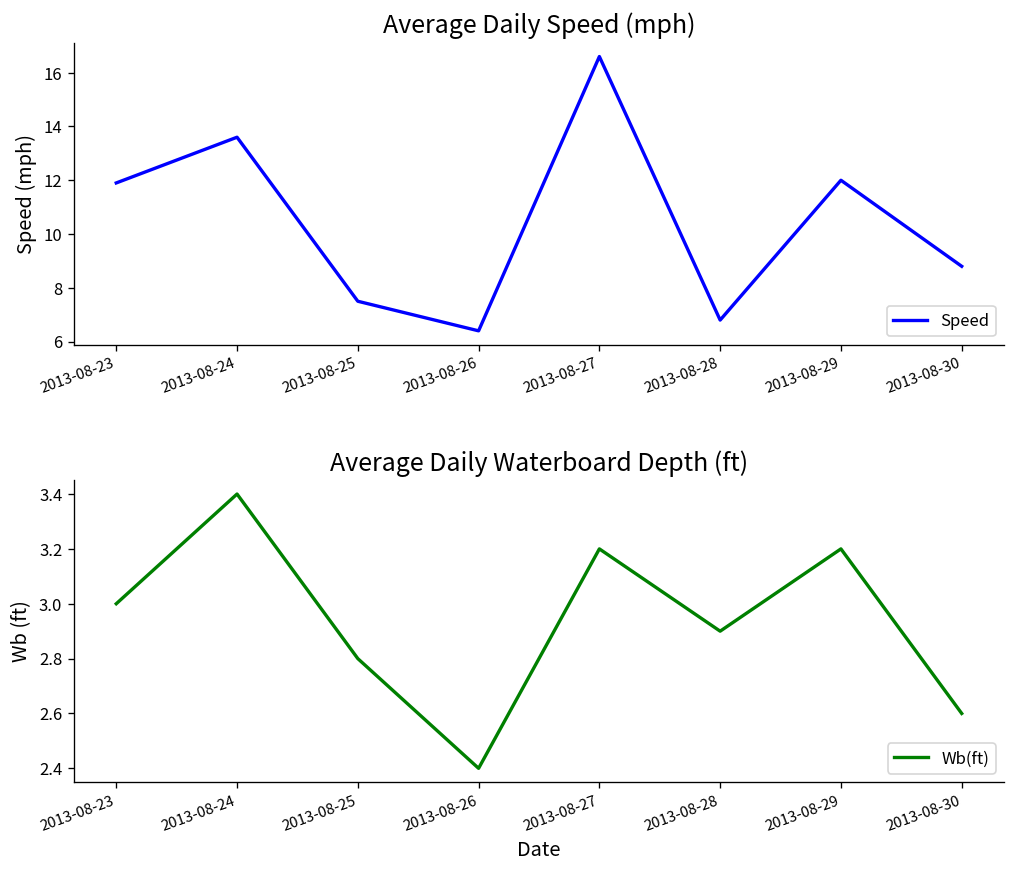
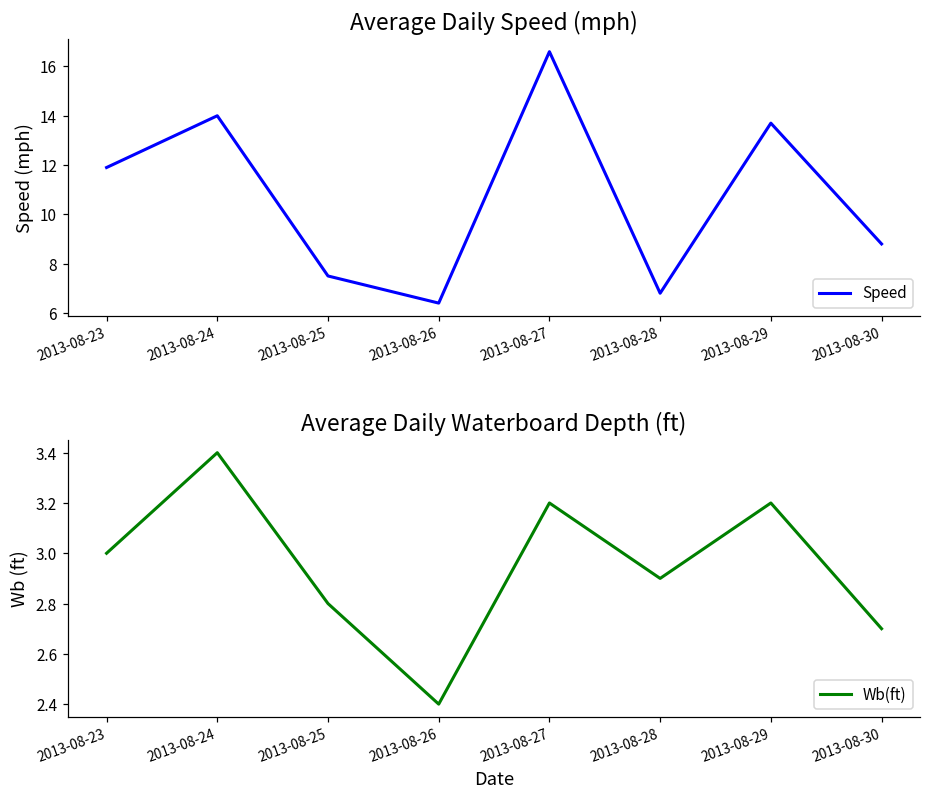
  {
    "Average Daily Speed (mph)": {
      "2013-08-23": 11.9,
-     "2013-08-24": 13.6,
+     "2013-08-24": 14.0,
      "2013-08-25": 7.5,
      "2013-08-26": 6.4,
      "2013-08-27": 16.6,
      "2013-08-28": 6.8,
-     "2013-08-29": 12.0,
+     "2013-08-29": 13.7,
      "2013-08-30": 8.8
    },
    "Average Daily Waterboard Depth (ft)": {
      "2013-08-23": 3.0,
      "2013-08-24": 3.4,
      "2013-08-25": 2.8,
      "2013-08-26": 2.4,
      "2013-08-27": 3.2,
      "2013-08-28": 2.9,
      "2013-08-29": 3.2,
-     "2013-08-30": 2.6
+     "2013-08-30": 2.7
    }
  }
